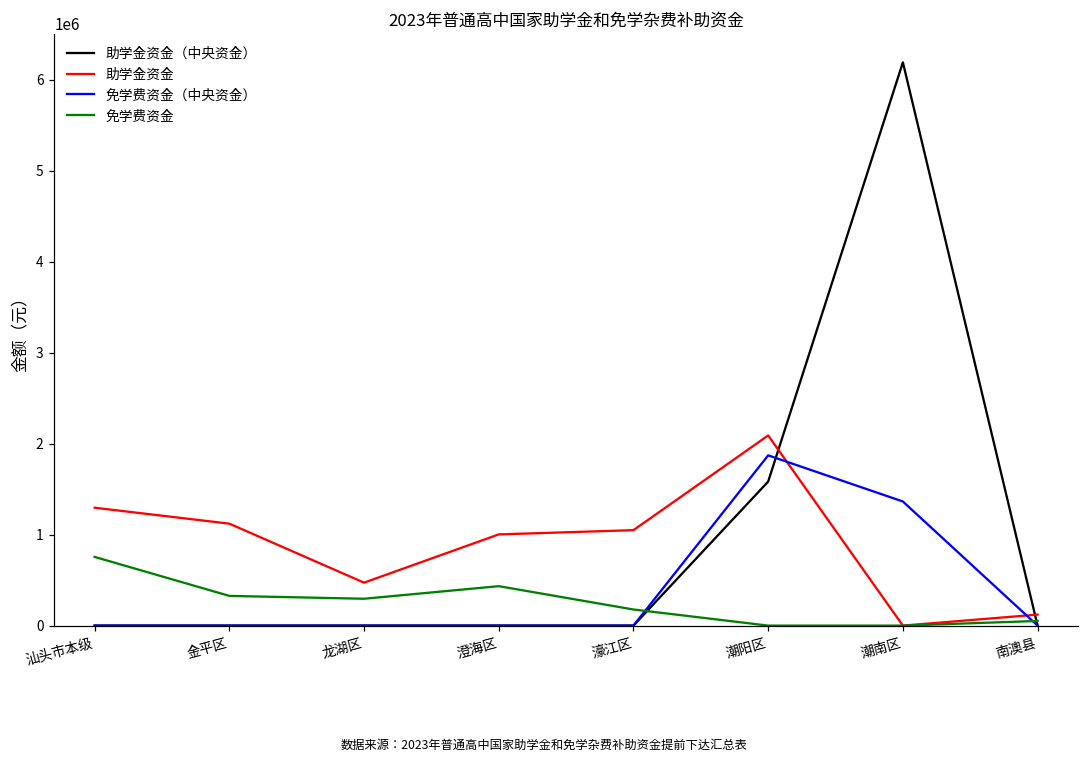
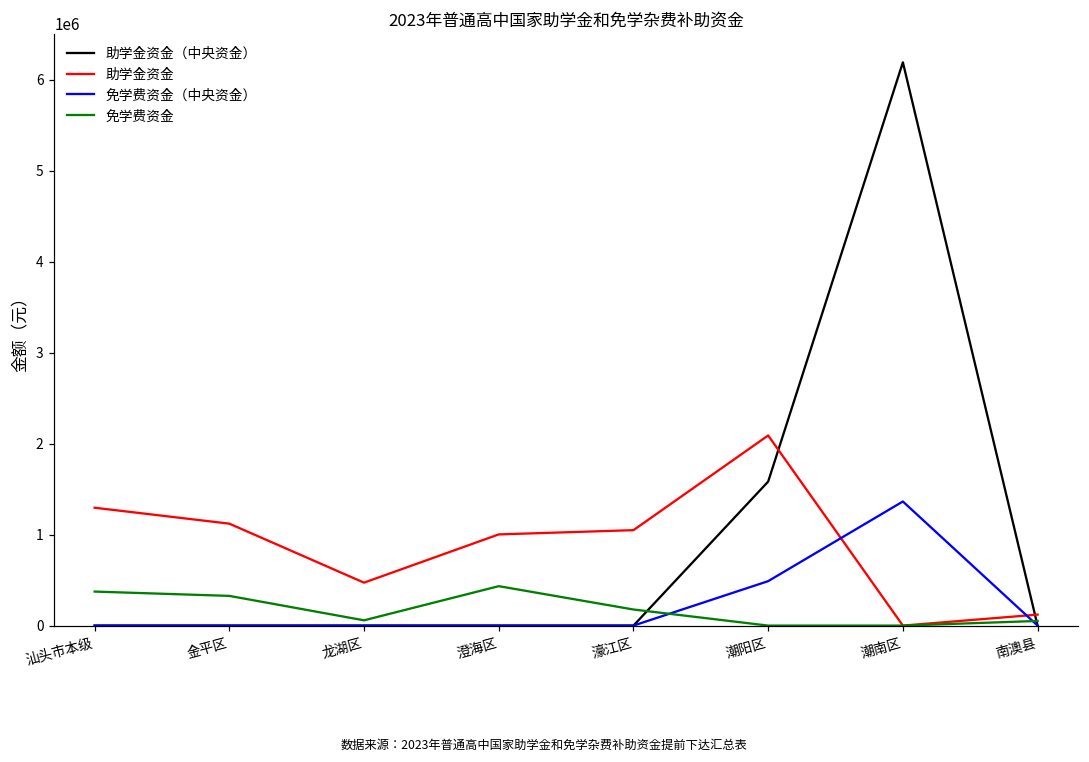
  {
    "助学金资金（中央资金）": {
      "潮阳区": 1600000,
      "潮南区": 6200000
    },
    "助学金资金": {
      "汕头市本级": 1300000,
      "金平区": 1100000,
      "龙湖区": 500000,
      "澄海区": 1000000,
      "濠江区": 1000000,
      "潮阳区": 2100000,
      "南澳县": 100000
    },
    "免学费资金（中央资金）": {
-     "潮阳区": 1900000,
+     "潮阳区": 500000,
      "潮南区": 1400000
    },
    "免学费资金": {
-     "汕头市本级": 800000,
+     "汕头市本级": 400000,
      "金平区": 300000,
-     "龙湖区": 300000,
+     "龙湖区": 100000,
      "澄海区": 400000,
      "濠江区": 200000,
      "潮阳区": 0,
      "南澳县": 100000
    }
  }
